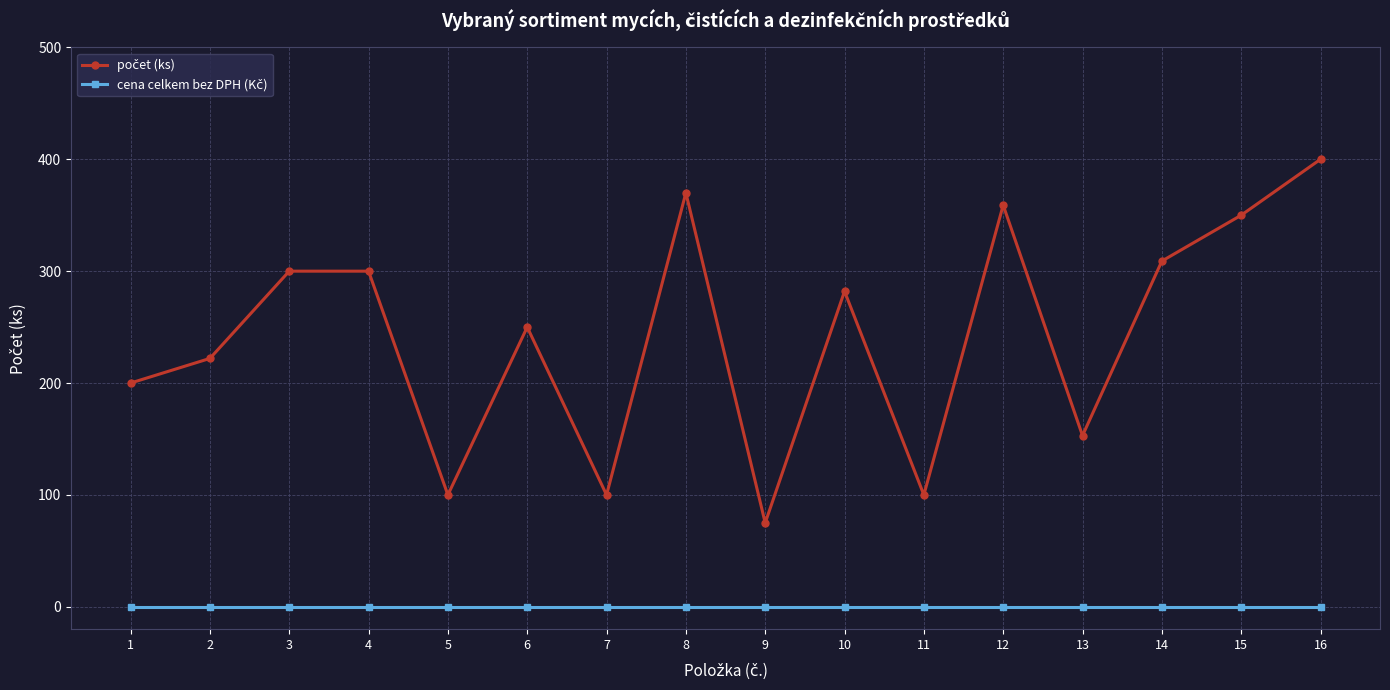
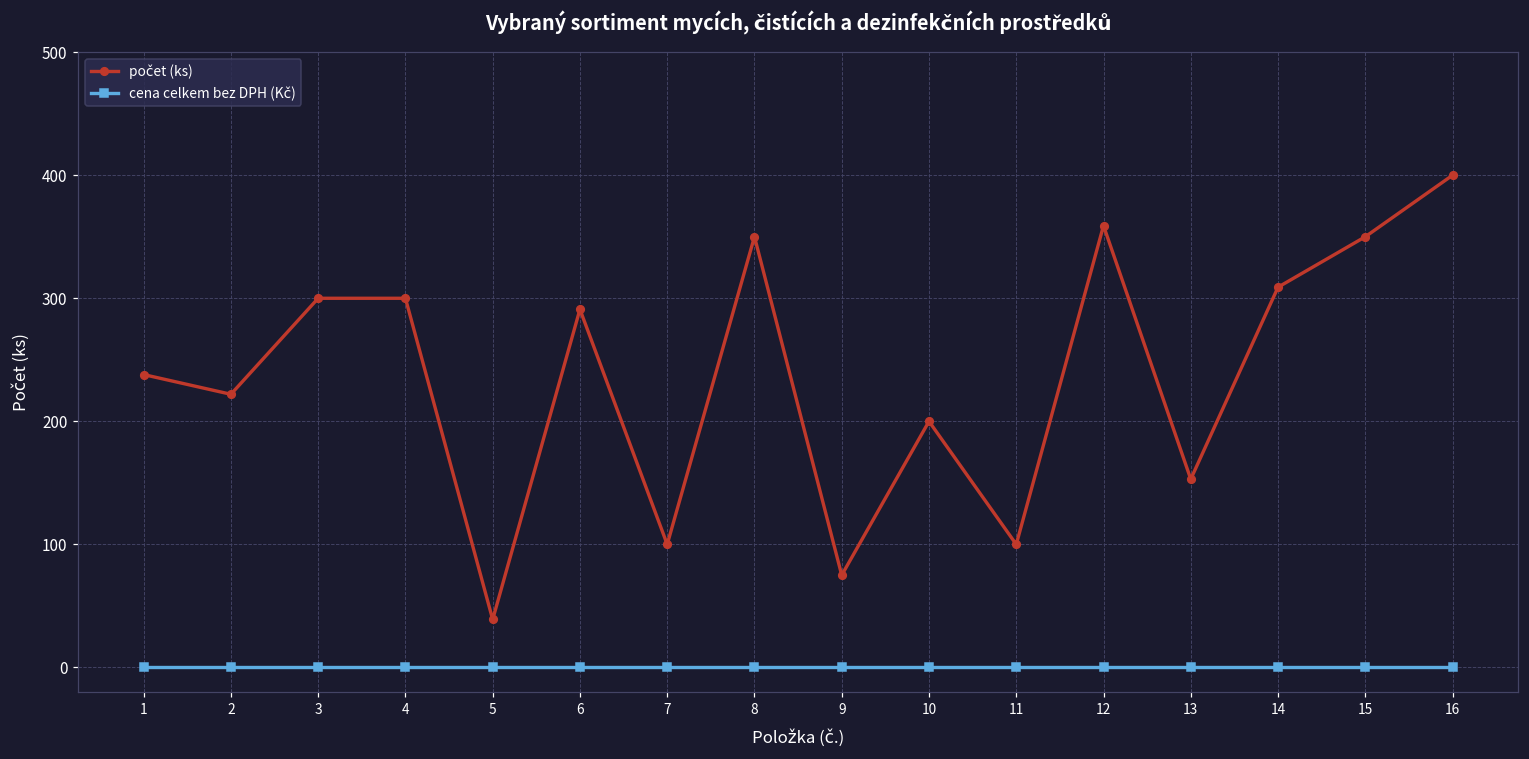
  {
    "počet (ks)": {
-     "1": 200,
+     "1": 238,
      "2": 222,
      "3": 300,
      "4": 300,
-     "5": 100,
-     "6": 250,
+     "5": 39,
+     "6": 291,
      "7": 100,
-     "8": 370,
+     "8": 350,
      "9": 75,
-     "10": 282,
+     "10": 200,
      "11": 100,
      "12": 359,
      "13": 153,
      "14": 309,
      "15": 350,
      "16": 400
    },
    "cena celkem bez DPH (Kč)": {
      "1": 0,
      "2": 0,
      "3": 0,
      "4": 0,
      "5": 0,
      "6": 0,
      "7": 0,
      "8": 0,
      "9": 0,
      "10": 0,
      "11": 0,
      "12": 0,
      "13": 0,
      "14": 0,
      "15": 0,
      "16": 0
    }
  }
